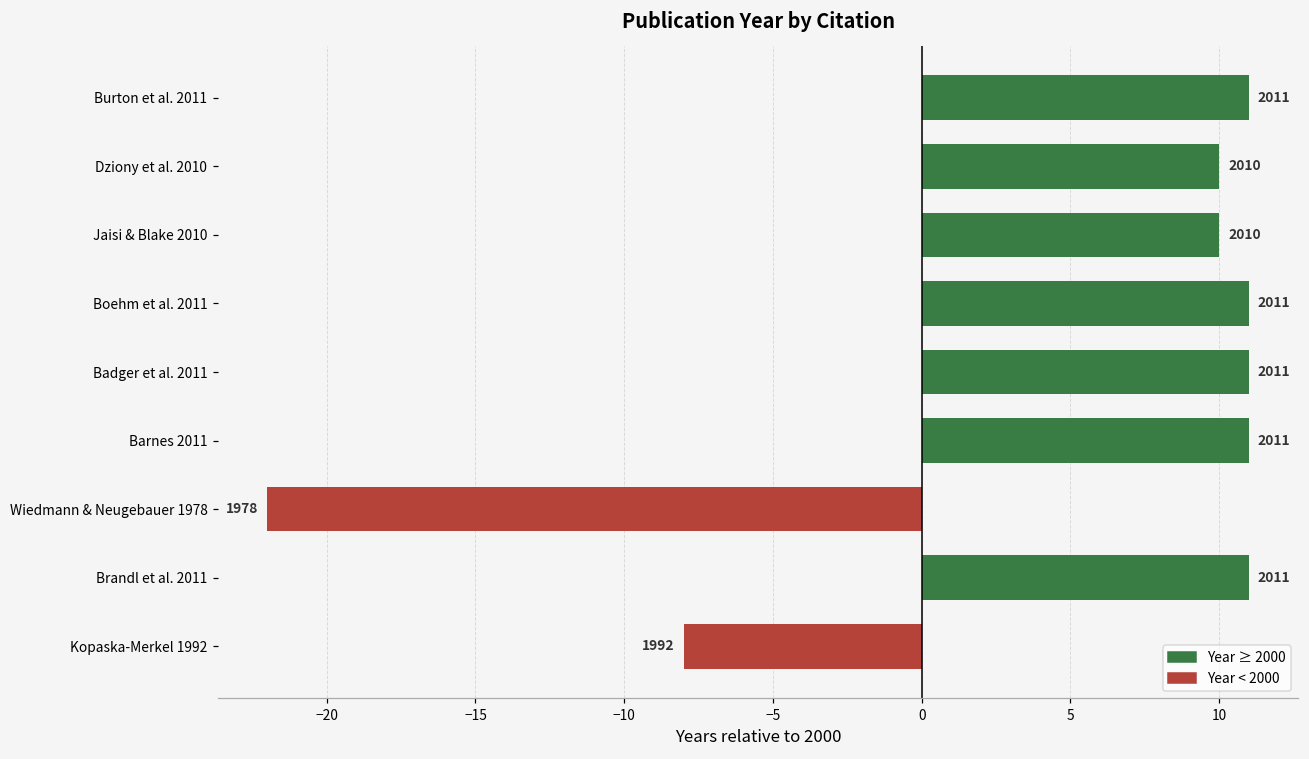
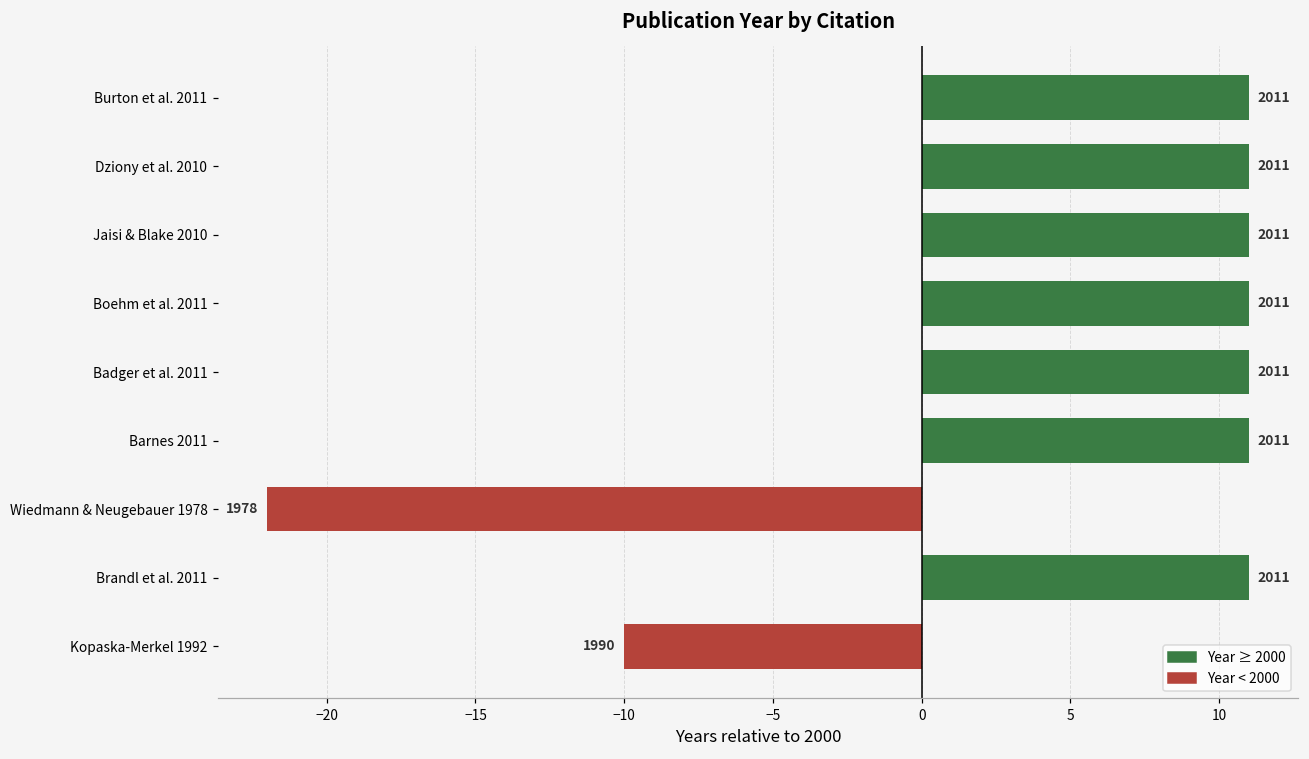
  {
-   "Dziony et al. 2010": 2010,
-   "Jaisi & Blake 2010": 2010,
-   "Kopaska-Merkel 1992": 1992
+   "Dziony et al. 2010": 2011,
+   "Jaisi & Blake 2010": 2011,
+   "Kopaska-Merkel 1992": 1990
  }
